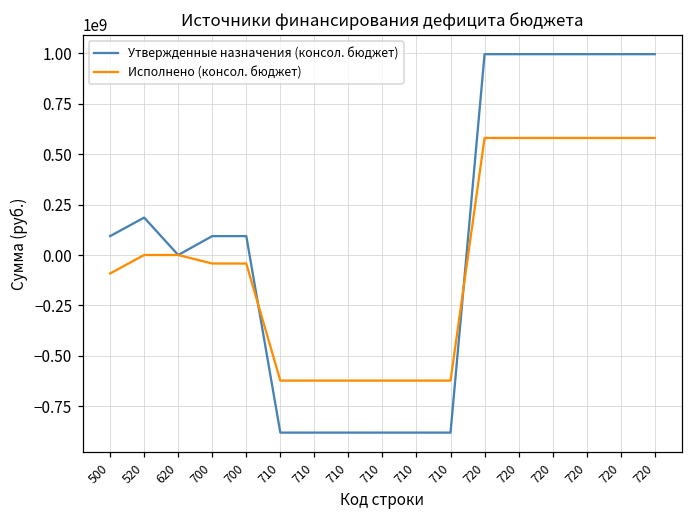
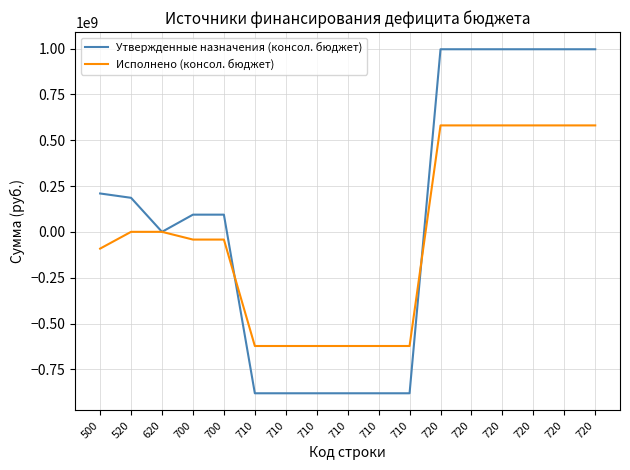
  {
    "Утвержденные назначения (консол. бюджет)": {
-     "500": 90000000,
+     "500": 210000000,
      "520": 190000000
    },
    "Исполнено (консол. бюджет)": {
      "500": -90000000,
      "520": 0
    }
  }
